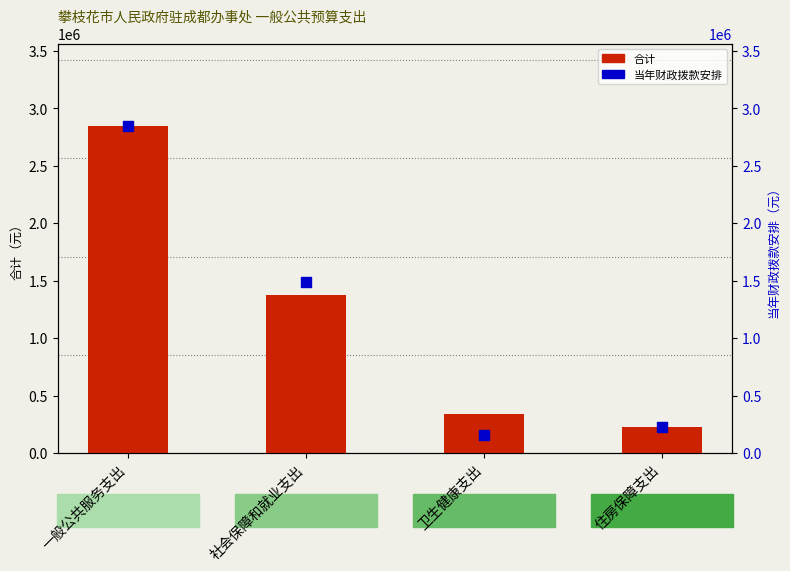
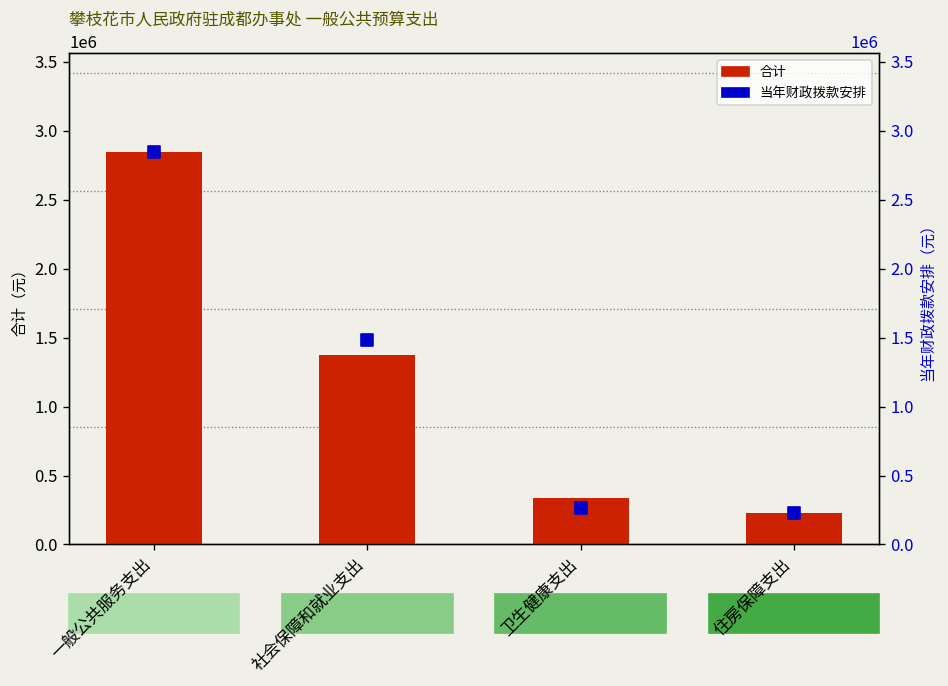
  {
    "合计": {
      "一般公共服务支出": 2850000,
      "社会保障和就业支出": 1380000,
      "卫生健康支出": 340000,
      "住房保障支出": 230000
    },
    "当年财政拨款安排": {
-     "卫生健康支出": 160000
+     "卫生健康支出": 270000
    }
  }
